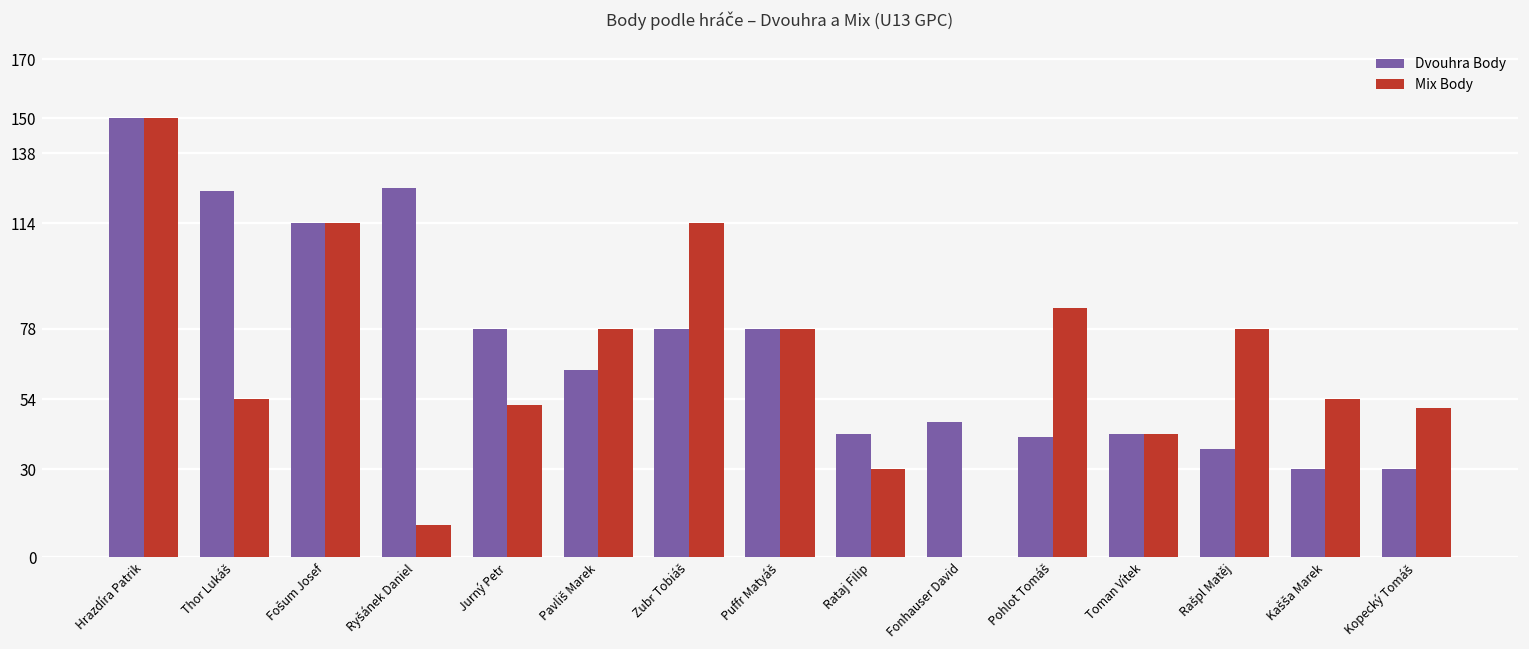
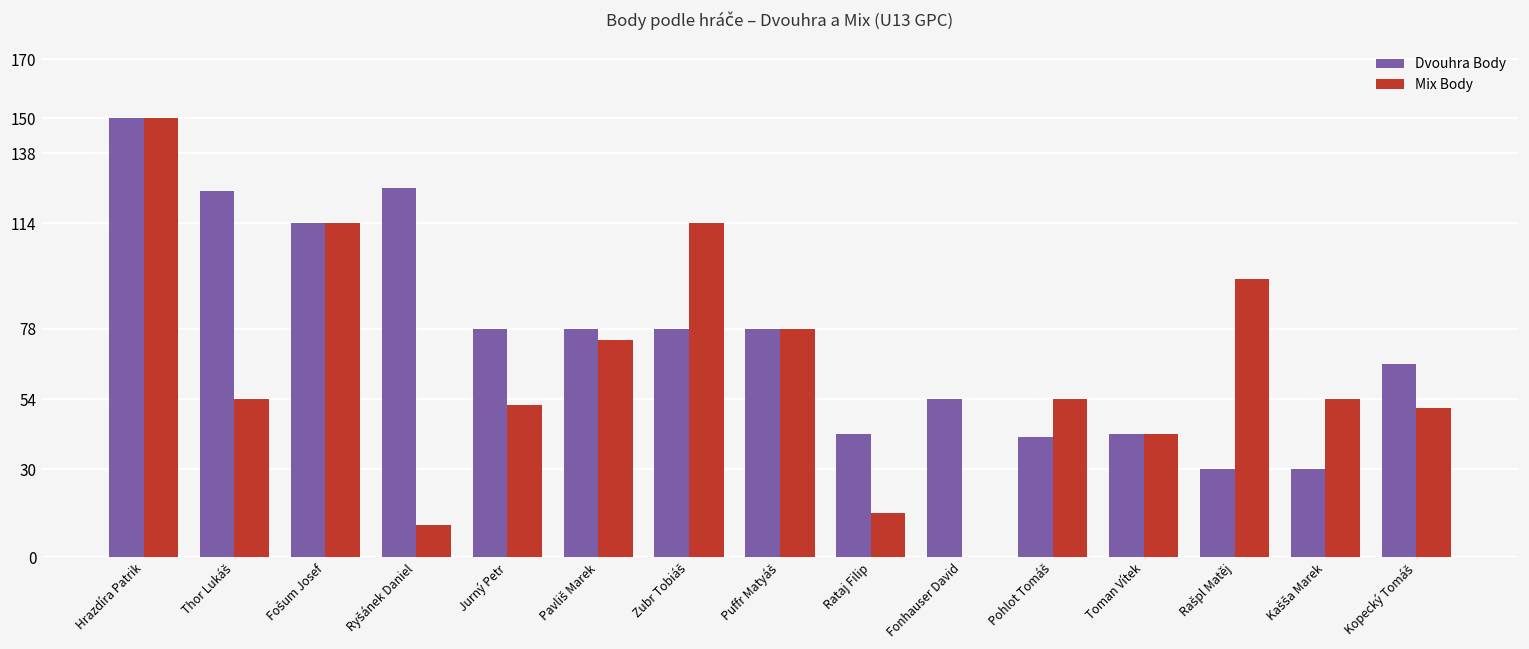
  {
    "Dvouhra Body": {
      "Hrazdíra Patrik": 150,
      "Thor Lukáš": 125,
      "Fošum Josef": 114,
      "Ryšánek Daniel": 126,
      "Jurný Petr": 78,
-     "Pavliš Marek": 64,
+     "Pavliš Marek": 78,
      "Zubr Tobiáš": 78,
      "Puffr Matyáš": 78,
      "Rataj Filip": 42,
-     "Fonhauser David": 46,
+     "Fonhauser David": 54,
      "Pohlot Tomáš": 41,
      "Toman Vítek": 42,
-     "Rašpl Matěj": 37,
+     "Rašpl Matěj": 30,
      "Kašša Marek": 30,
-     "Kopecký Tomáš": 30
+     "Kopecký Tomáš": 66
    },
    "Mix Body": {
      "Hrazdíra Patrik": 150,
      "Thor Lukáš": 54,
      "Fošum Josef": 114,
      "Ryšánek Daniel": 11,
      "Jurný Petr": 52,
-     "Pavliš Marek": 78,
+     "Pavliš Marek": 74,
      "Zubr Tobiáš": 114,
      "Puffr Matyáš": 78,
-     "Rataj Filip": 30,
+     "Rataj Filip": 15,
      "Fonhauser David": 0,
-     "Pohlot Tomáš": 85,
+     "Pohlot Tomáš": 54,
      "Toman Vítek": 42,
-     "Rašpl Matěj": 78,
+     "Rašpl Matěj": 95,
      "Kašša Marek": 54,
      "Kopecký Tomáš": 51
    }
  }
